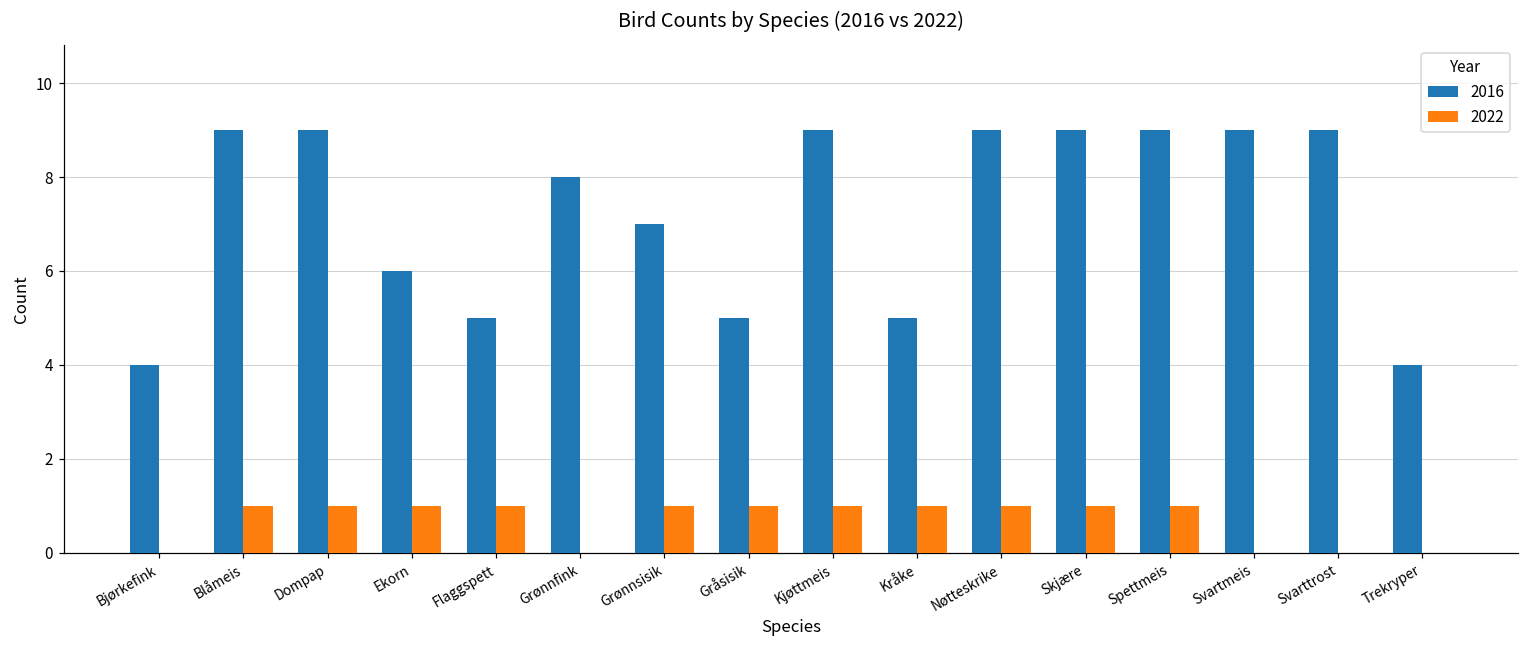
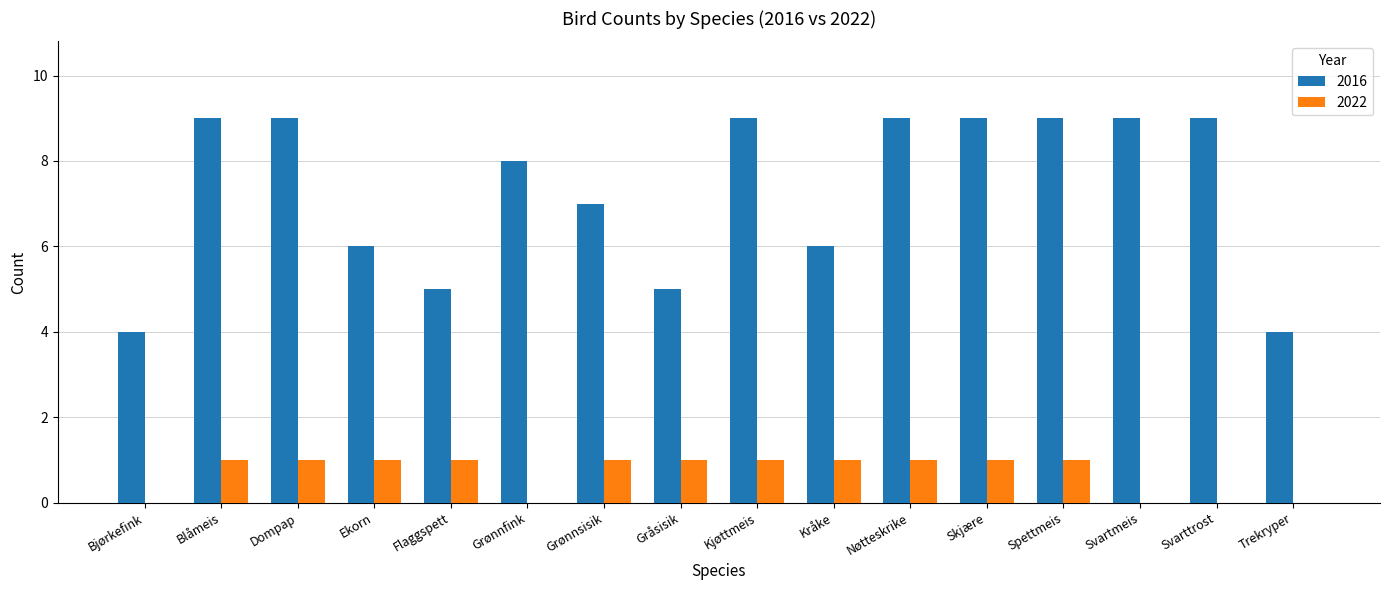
  {
    "2016": {
      "Bjørkefink": 4,
      "Blåmeis": 9,
      "Dompap": 9,
      "Ekorn": 6,
      "Flaggspett": 5,
      "Grønnfink": 8,
      "Grønnsisik": 7,
      "Gråsisik": 5,
      "Kjøttmeis": 9,
-     "Kråke": 5,
+     "Kråke": 6,
      "Nøtteskrike": 9,
      "Skjære": 9,
      "Spettmeis": 9,
      "Svartmeis": 9,
      "Svarttrost": 9,
      "Trekryper": 4
    },
    "2022": {
      "Bjørkefink": 0,
      "Blåmeis": 1,
      "Dompap": 1,
      "Ekorn": 1,
      "Flaggspett": 1,
      "Grønnfink": 0,
      "Grønnsisik": 1,
      "Gråsisik": 1,
      "Kjøttmeis": 1,
      "Kråke": 1,
      "Nøtteskrike": 1,
      "Skjære": 1,
      "Spettmeis": 1,
      "Svartmeis": 0,
      "Svarttrost": 0,
      "Trekryper": 0
    }
  }
